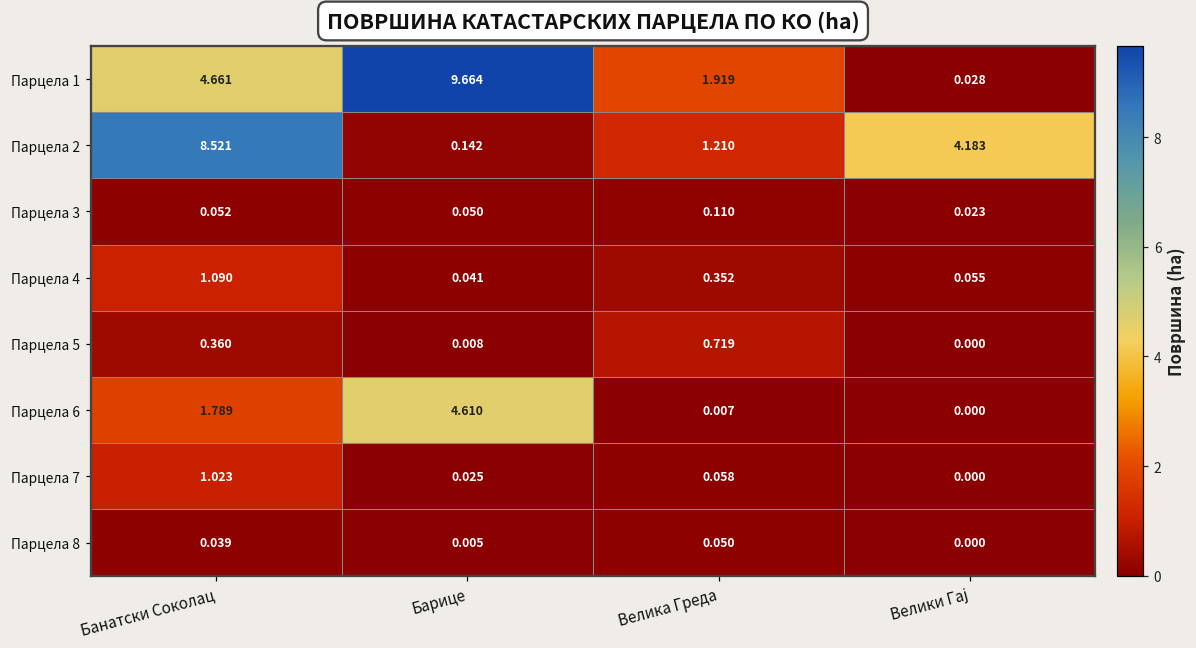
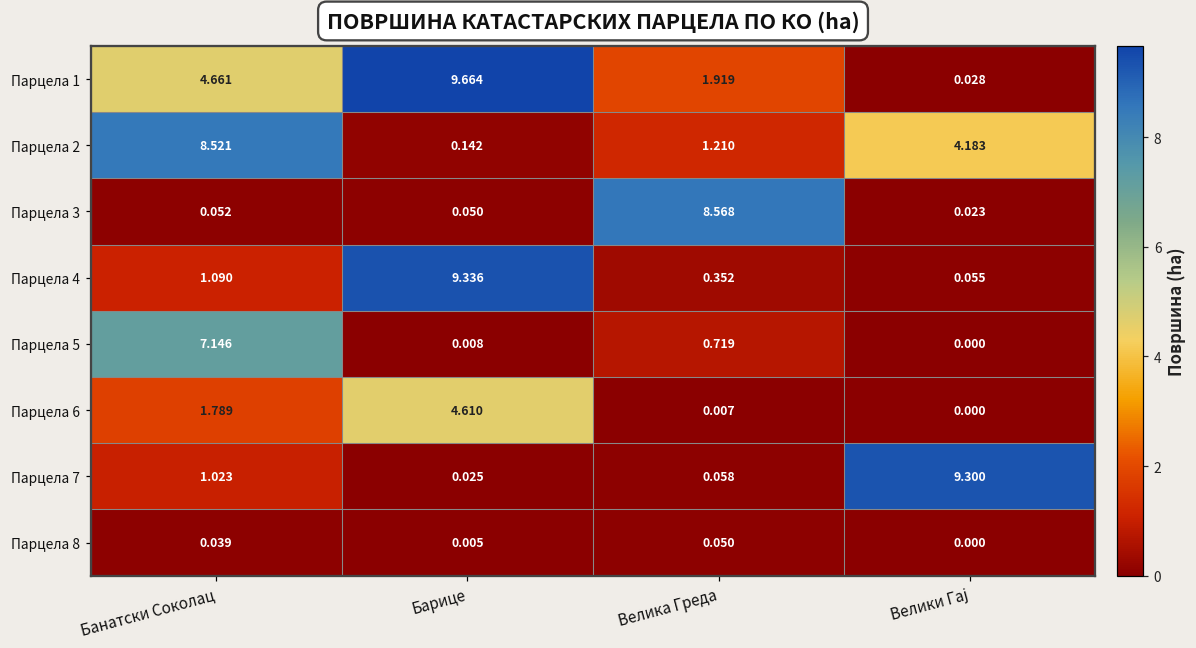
  {
    "Парцела 1": {
      "Банатски Соколац": 4.661,
      "Барице": 9.664,
      "Велика Греда": 1.919,
      "Велики Гај": 0.028
    },
    "Парцела 2": {
      "Банатски Соколац": 8.521,
      "Барице": 0.142,
      "Велика Греда": 1.210,
      "Велики Гај": 4.183
    },
    "Парцела 3": {
      "Банатски Соколац": 0.052,
      "Барице": 0.050,
-     "Велика Греда": 0.110,
+     "Велика Греда": 8.568,
      "Велики Гај": 0.023
    },
    "Парцела 4": {
      "Банатски Соколац": 1.090,
-     "Барице": 0.041,
+     "Барице": 9.336,
      "Велика Греда": 0.352,
      "Велики Гај": 0.055
    },
    "Парцела 5": {
-     "Банатски Соколац": 0.360,
+     "Банатски Соколац": 7.146,
      "Барице": 0.008,
      "Велика Греда": 0.719,
      "Велики Гај": 0.000
    },
    "Парцела 6": {
      "Банатски Соколац": 1.789,
      "Барице": 4.610,
      "Велика Греда": 0.007,
      "Велики Гај": 0.000
    },
    "Парцела 7": {
      "Банатски Соколац": 1.023,
      "Барице": 0.025,
      "Велика Греда": 0.058,
-     "Велики Гај": 0.000
+     "Велики Гај": 9.300
    },
    "Парцела 8": {
      "Банатски Соколац": 0.039,
      "Барице": 0.005,
      "Велика Греда": 0.050,
      "Велики Гај": 0.000
    }
  }
